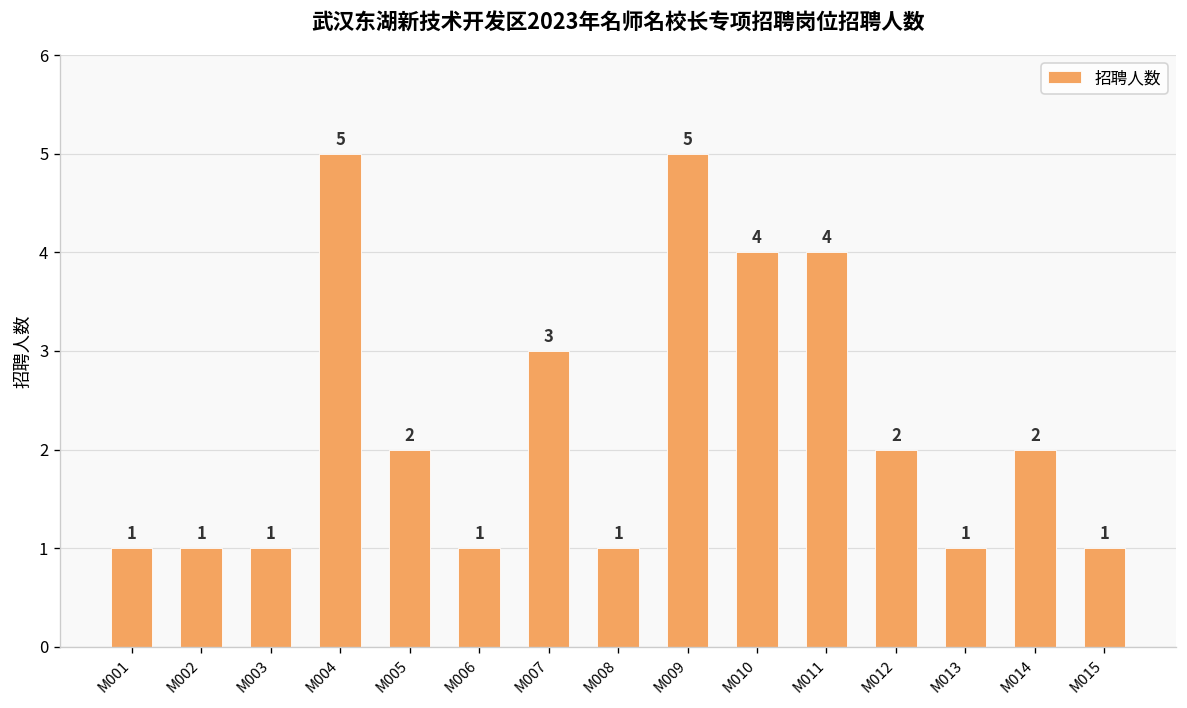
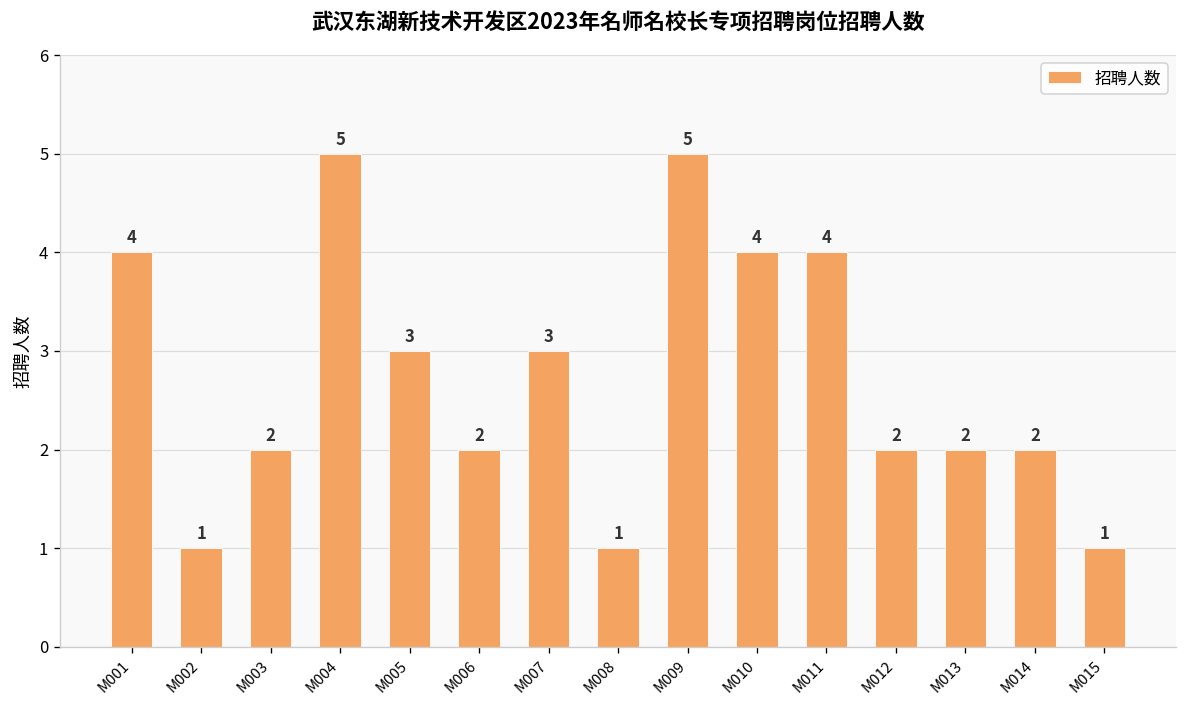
  {
-   "M001": 1,
+   "M001": 4,
    "M002": 1,
-   "M003": 1,
+   "M003": 2,
    "M004": 5,
-   "M005": 2,
-   "M006": 1,
+   "M005": 3,
+   "M006": 2,
    "M007": 3,
    "M008": 1,
    "M009": 5,
    "M010": 4,
    "M011": 4,
    "M012": 2,
-   "M013": 1,
+   "M013": 2,
    "M014": 2,
    "M015": 1
  }
